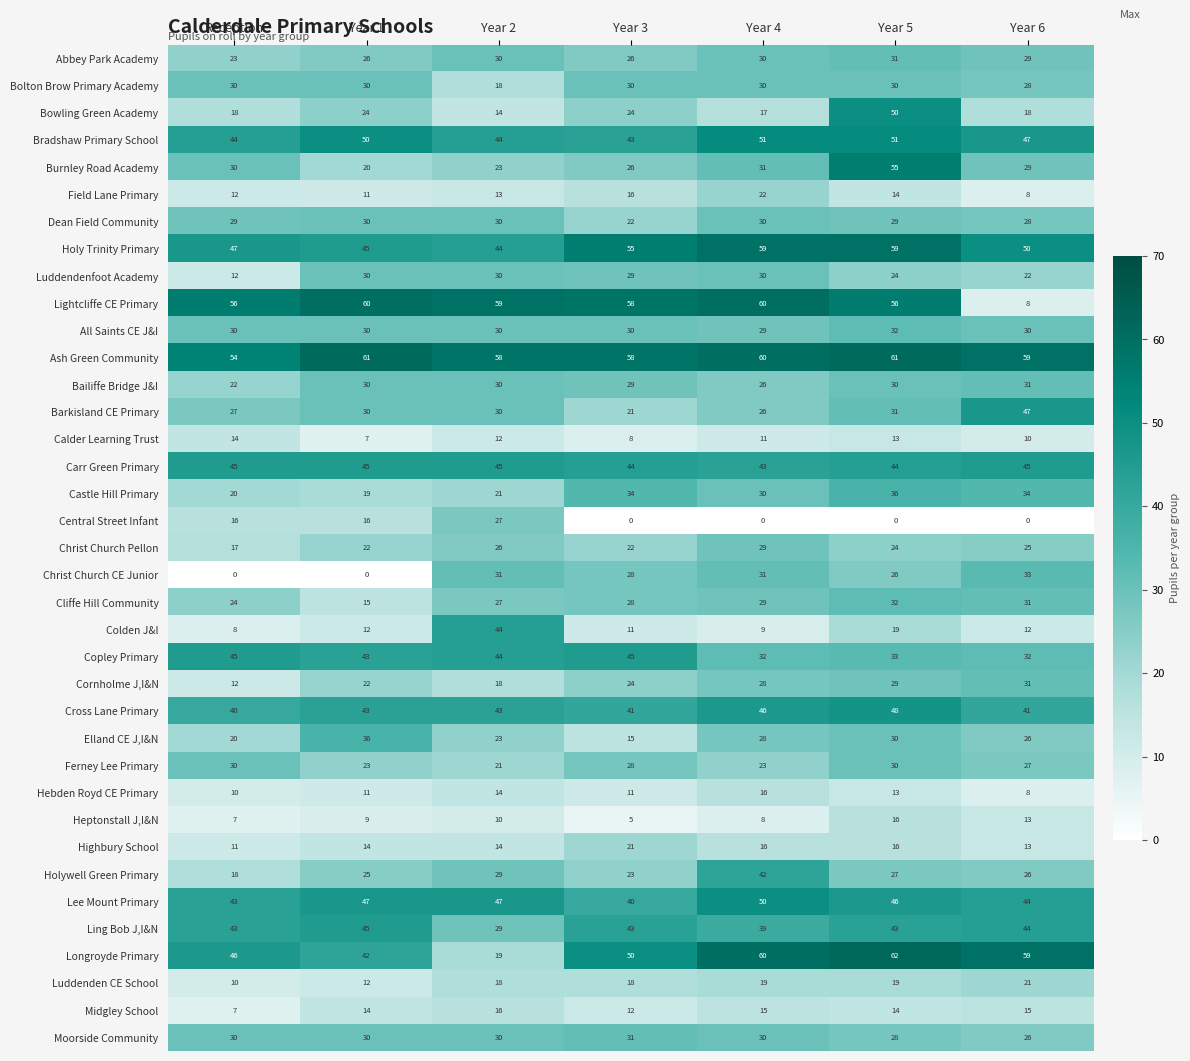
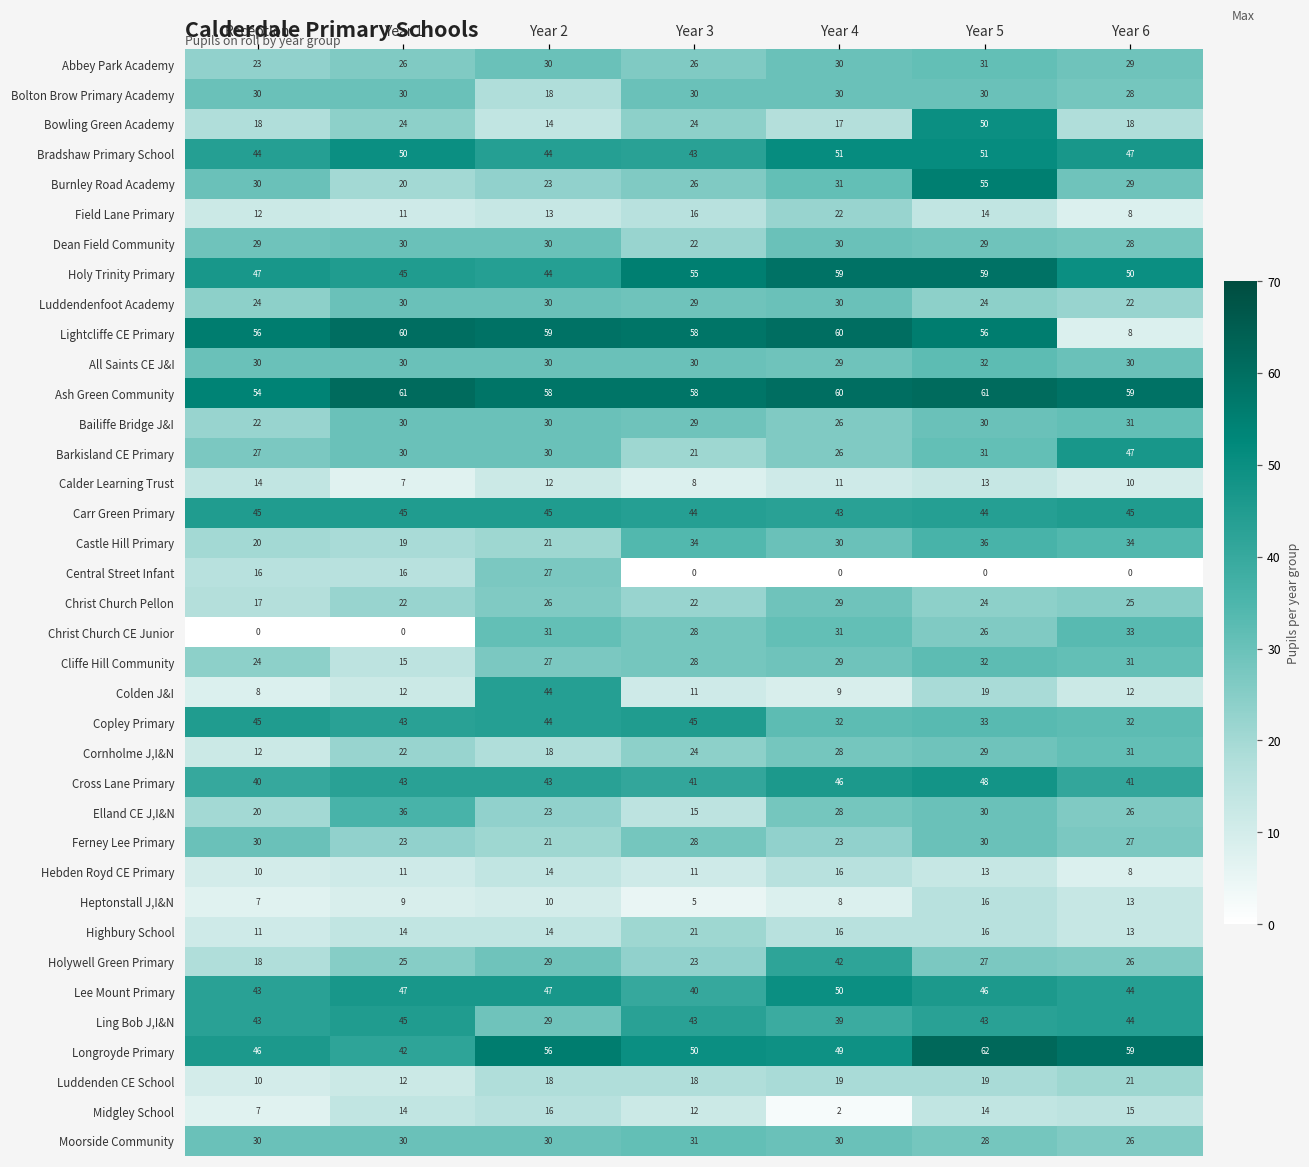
  {
    "Luddendenfoot Academy": {
-     "Reception": 12,
+     "Reception": 24,
      "Year 1": 30,
      "Year 2": 30,
      "Year 3": 29,
      "Year 4": 30,
      "Year 5": 24,
      "Year 6": 22
    },
    "Longroyde Primary": {
      "Reception": 46,
      "Year 1": 42,
-     "Year 2": 19,
+     "Year 2": 56,
      "Year 3": 50,
-     "Year 4": 60,
+     "Year 4": 49,
      "Year 5": 62,
      "Year 6": 59
    },
    "Midgley School": {
      "Reception": 7,
      "Year 1": 14,
      "Year 2": 16,
      "Year 3": 12,
-     "Year 4": 15,
+     "Year 4": 2,
      "Year 5": 14,
      "Year 6": 15
    }
  }
